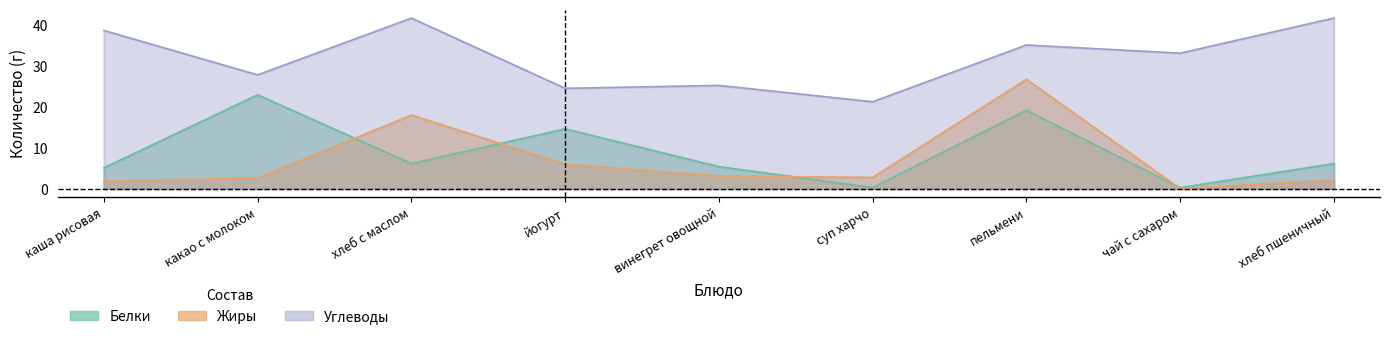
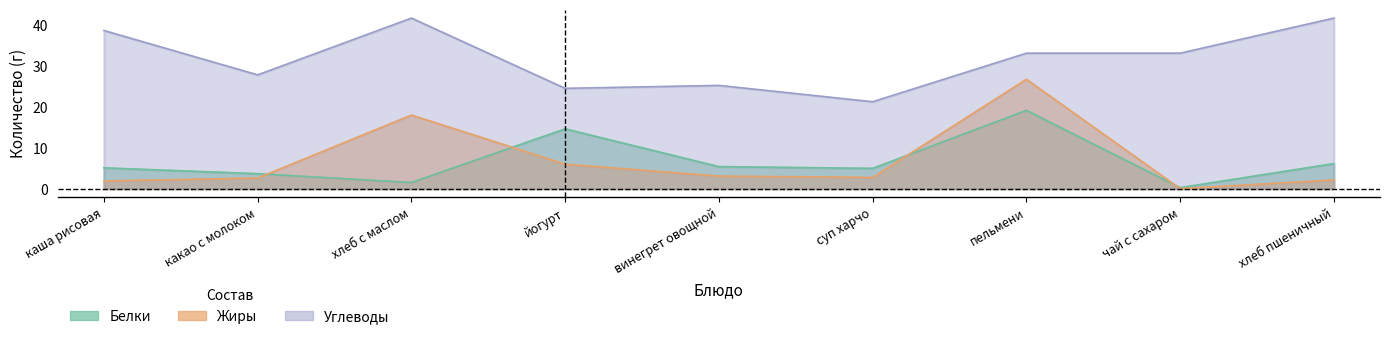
  {
    "Белки": {
      "каша рисовая": 5,
-     "какао с молоком": 23,
-     "хлеб с маслом": 6,
+     "какао с молоком": 4,
+     "хлеб с маслом": 2,
      "йогурт": 15,
      "винегрет овощной": 5,
-     "суп харчо": 0,
+     "суп харчо": 5,
      "пельмени": 19,
      "хлеб пшеничный": 6
    },
    "Жиры": {
      "каша рисовая": 2,
      "какао с молоком": 3,
      "хлеб с маслом": 18,
      "йогурт": 6,
      "винегрет овощной": 3,
      "суп харчо": 3,
      "пельмени": 27,
      "хлеб пшеничный": 2
    },
    "Углеводы": {
      "каша рисовая": 39,
      "какао с молоком": 28,
      "хлеб с маслом": 42,
      "йогурт": 25,
      "винегрет овощной": 25,
      "суп харчо": 21,
-     "пельмени": 35,
+     "пельмени": 33,
      "чай с сахаром": 33,
      "хлеб пшеничный": 42
    }
  }
